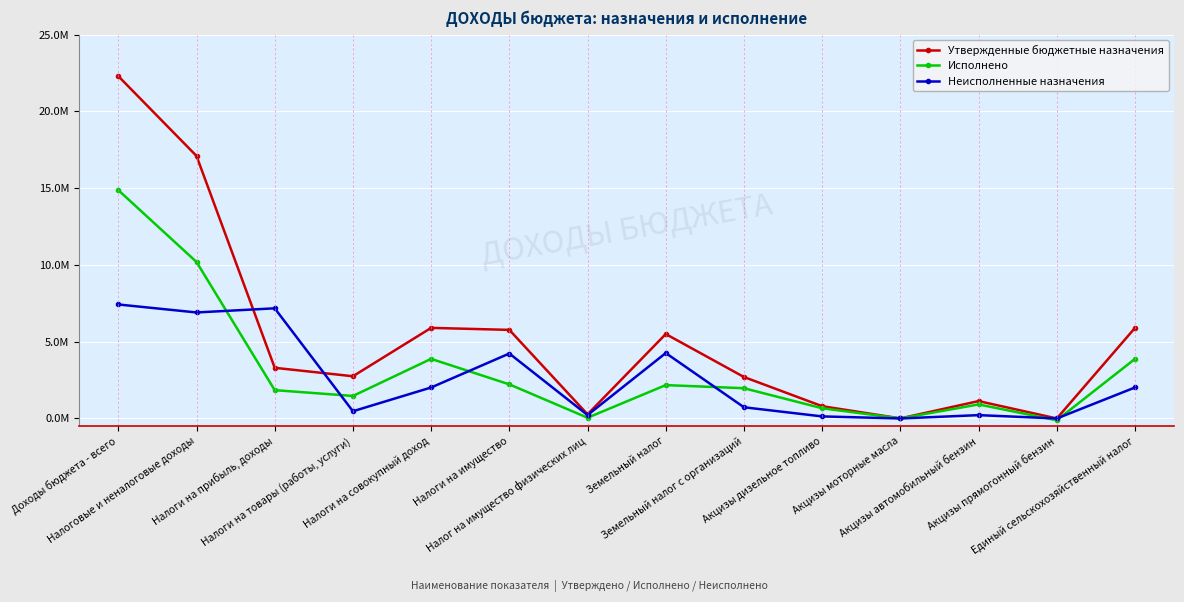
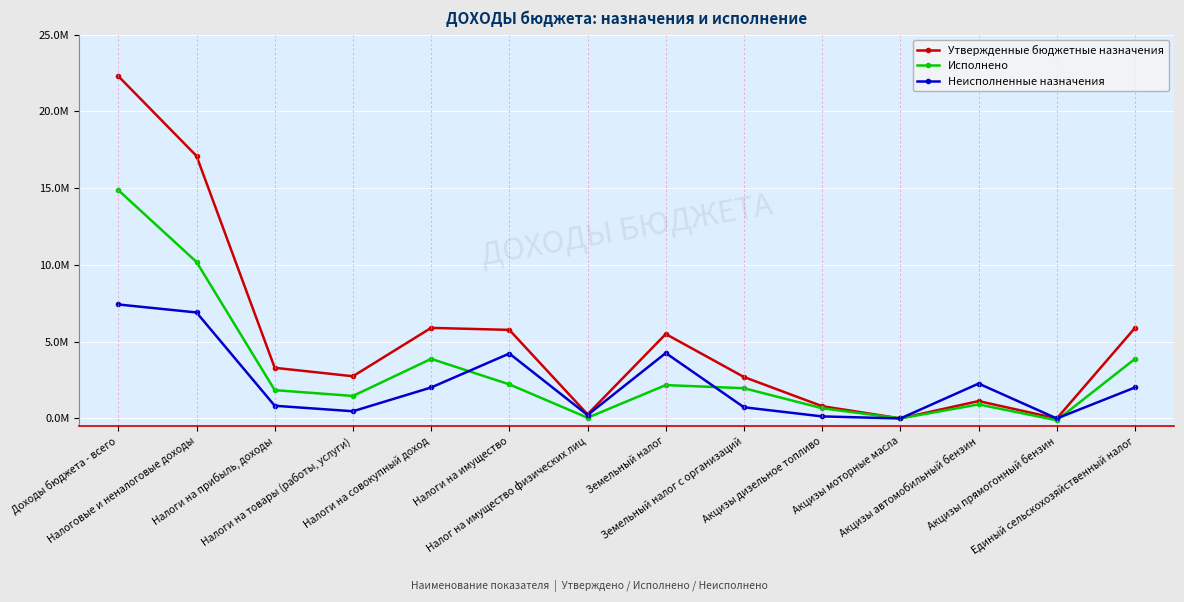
  {
    "Утвержденные бюджетные назначения": {
      "Доходы бюджета - всего": 22300000,
      "Налоговые и неналоговые доходы": 17100000,
      "Налоги на прибыль, доходы": 3300000,
      "Налоги на товары (работы, услуги)": 2700000,
      "Налоги на совокупный доход": 5900000,
      "Налоги на имущество": 5800000,
      "Земельный налог": 5500000,
      "Земельный налог с организаций": 2700000,
      "Акцизы автомобильный бензин": 1100000,
      "Единый сельскохозяйственный налог": 5900000
    },
    "Исполнено": {
      "Доходы бюджета - всего": 14900000,
      "Налоговые и неналоговые доходы": 10200000,
      "Налоги на прибыль, доходы": 1800000,
      "Налоги на товары (работы, услуги)": 1500000,
      "Налоги на совокупный доход": 3900000,
      "Налоги на имущество": 2200000,
      "Налог на имущество физических лиц": 0,
      "Земельный налог": 2200000,
      "Земельный налог с организаций": 2000000,
      "Акцизы автомобильный бензин": 900000,
      "Единый сельскохозяйственный налог": 3900000
    },
    "Неисполненные назначения": {
      "Доходы бюджета - всего": 7400000,
      "Налоговые и неналоговые доходы": 6900000,
-     "Налоги на прибыль, доходы": 7200000,
+     "Налоги на прибыль, доходы": 800000,
      "Налоги на товары (работы, услуги)": 500000,
      "Налоги на совокупный доход": 2000000,
      "Налоги на имущество": 4200000,
      "Земельный налог": 4300000,
      "Земельный налог с организаций": 700000,
      "Акцизы дизельное топливо": 100000,
-     "Акцизы автомобильный бензин": 200000,
+     "Акцизы автомобильный бензин": 2300000,
      "Единый сельскохозяйственный налог": 2000000
    }
  }
